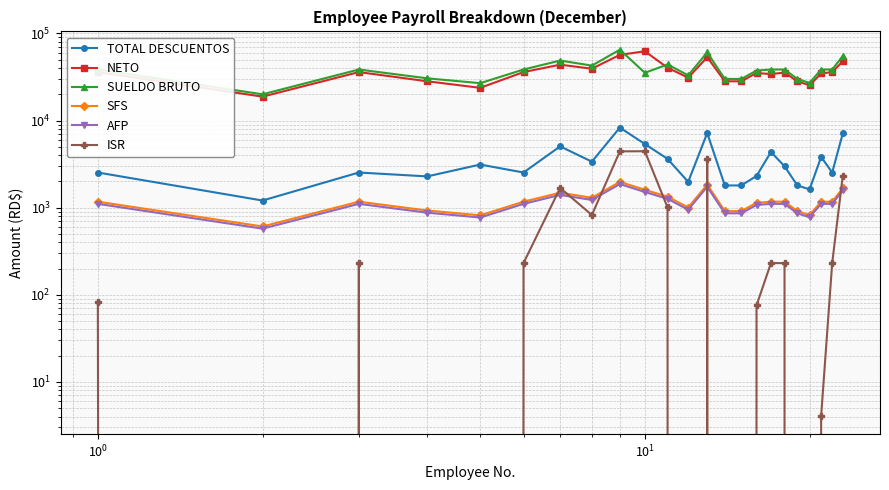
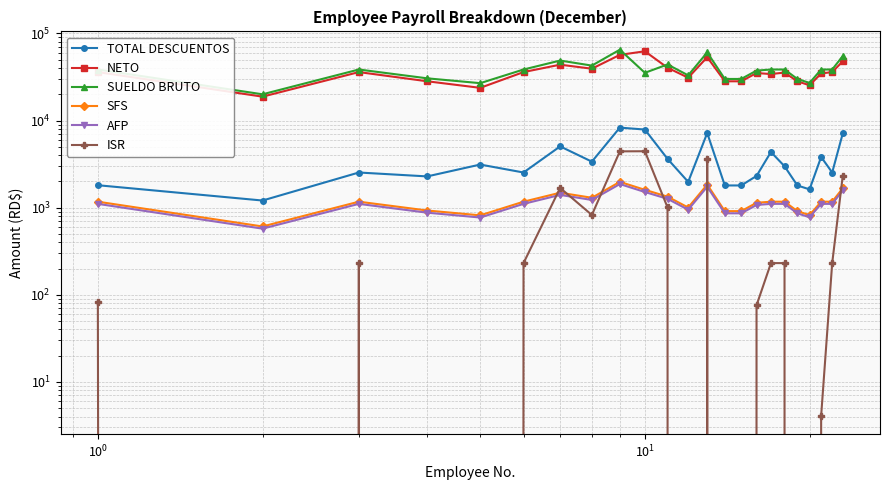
  {
    "TOTAL DESCUENTOS": {
-     "10^0": 2500,
-     "10^1": 5000
+     "10^0": 1800,
+     "10^1": 8000
    },
    "NETO": {
      "10^1": 60000
    },
    "SUELDO BRUTO": {
      "10^1": 35000
    },
    "ISR": {
      "10^0": 80,
      "10^1": 4000
    }
  }
